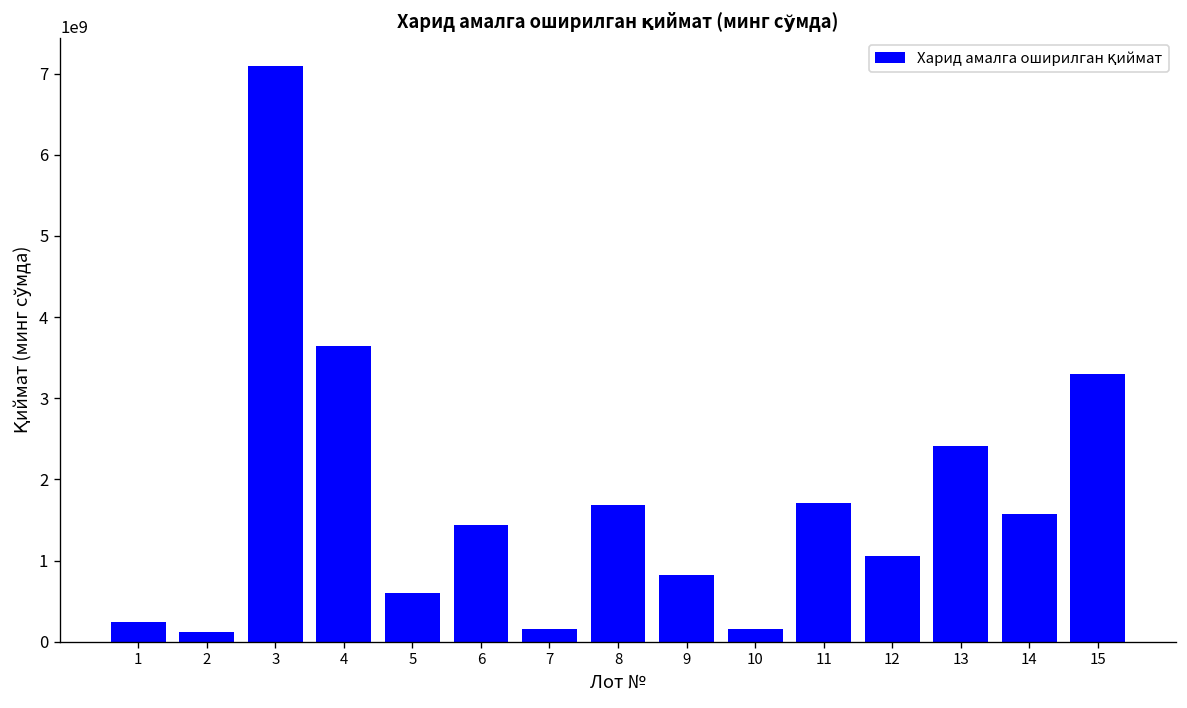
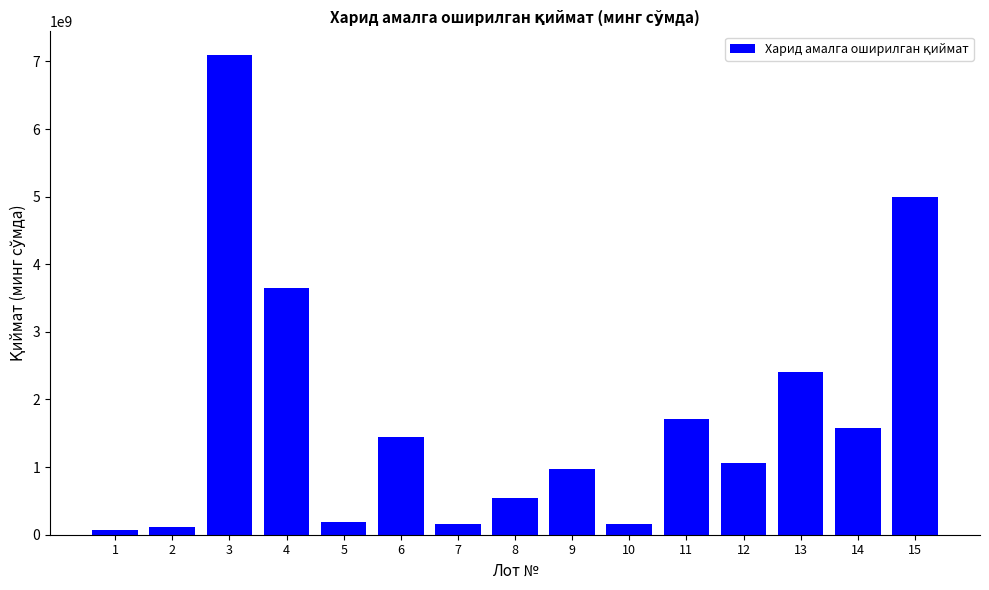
  {
-   "1": 200000000,
+   "1": 100000000,
    "2": 100000000,
    "3": 7100000000,
    "4": 3600000000,
-   "5": 600000000,
+   "5": 200000000,
    "6": 1400000000,
    "7": 200000000,
-   "8": 1700000000,
-   "9": 800000000,
+   "8": 500000000,
+   "9": 1000000000,
    "10": 200000000,
    "11": 1700000000,
    "12": 1100000000,
    "13": 2400000000,
    "14": 1600000000,
-   "15": 3300000000
+   "15": 5000000000
  }
